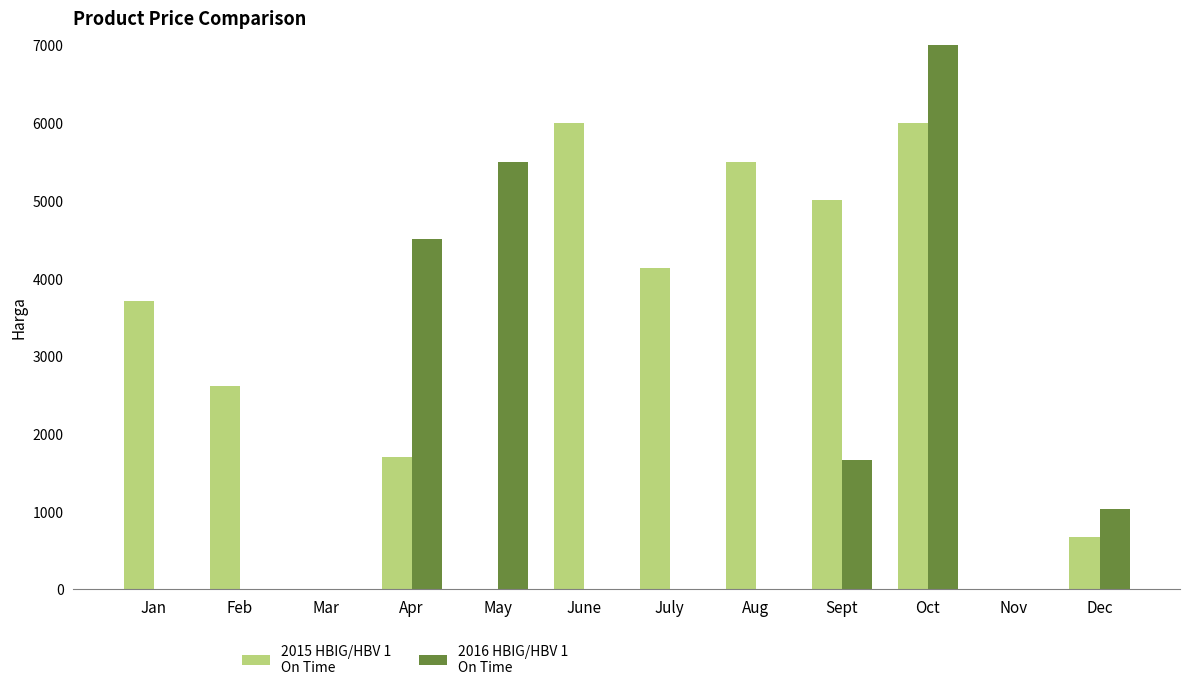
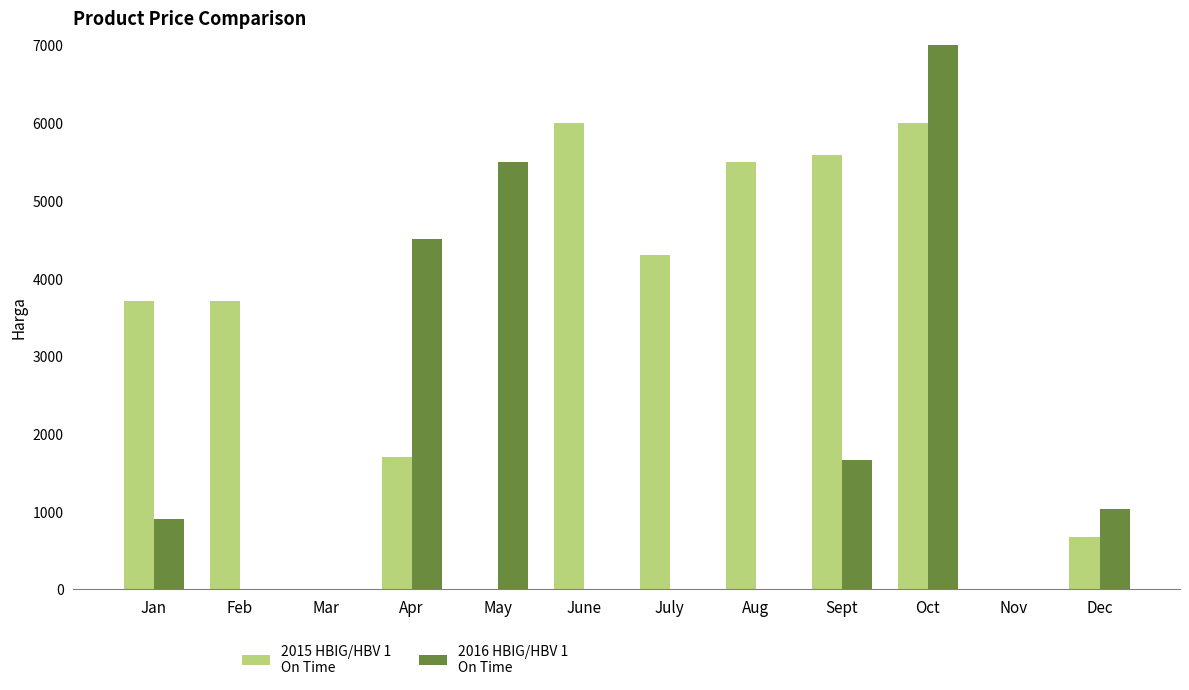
  {
    "2015 HBIG/HBV 1 On Time": {
      "Jan": 3700,
-     "Feb": 2600,
+     "Feb": 3700,
      "Mar": 0,
      "Apr": 1700,
      "May": 0,
      "June": 6000,
-     "July": 4100,
+     "July": 4300,
      "Aug": 5500,
-     "Sept": 5000,
+     "Sept": 5600,
      "Oct": 6000,
      "Nov": 0,
      "Dec": 700
    },
    "2016 HBIG/HBV 1 On Time": {
-     "Jan": 0,
+     "Jan": 900,
      "Feb": 0,
      "Mar": 0,
      "Apr": 4500,
      "May": 5500,
      "June": 0,
      "July": 0,
      "Aug": 0,
      "Sept": 1700,
      "Nov": 0,
      "Dec": 1000
    }
  }
